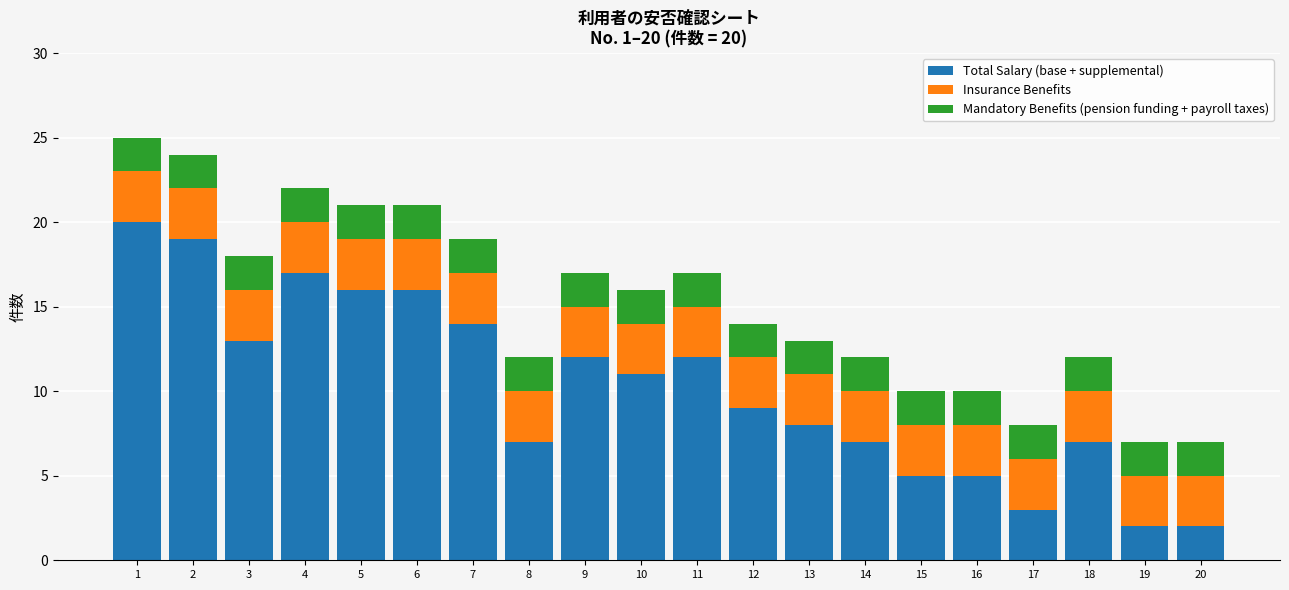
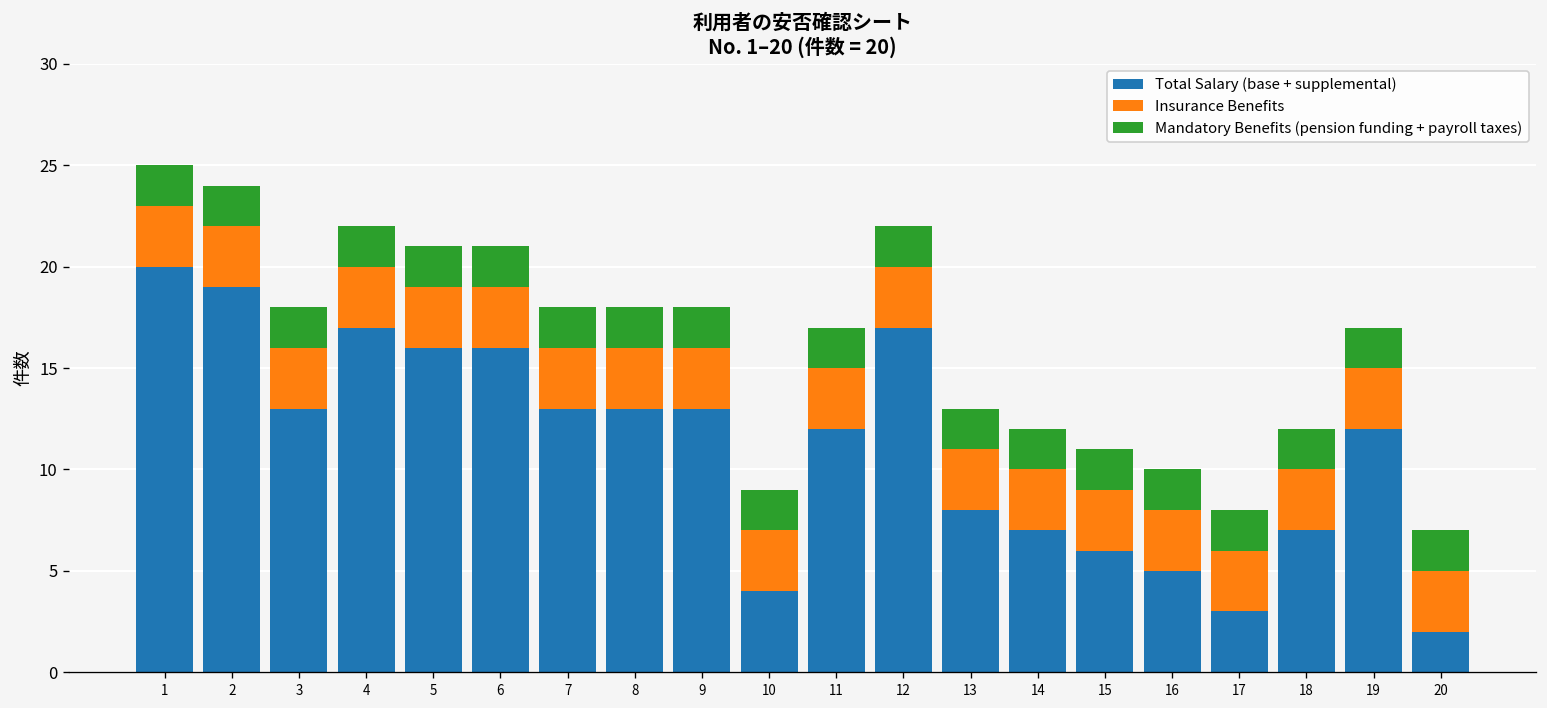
  {
    "Total Salary (base + supplemental)": {
      "1": 20,
      "2": 19,
      "3": 13,
      "4": 17,
      "5": 16,
      "6": 16,
-     "7": 14,
-     "8": 7,
-     "9": 12,
-     "10": 11,
+     "7": 13,
+     "8": 13,
+     "9": 13,
+     "10": 4,
      "11": 12,
-     "12": 9,
+     "12": 17,
      "13": 8,
      "14": 7,
-     "15": 5,
+     "15": 6,
      "16": 5,
      "17": 3,
      "18": 7,
-     "19": 2,
+     "19": 12,
      "20": 2
    },
    "Insurance Benefits": {
      "1": 3,
      "2": 3,
      "3": 3,
      "4": 3,
      "5": 3,
      "6": 3,
      "7": 3,
      "8": 3,
      "9": 3,
      "10": 3,
      "11": 3,
      "12": 3,
      "13": 3,
      "14": 3,
      "15": 3,
      "16": 3,
      "17": 3,
      "18": 3,
      "19": 3,
      "20": 3
    },
    "Mandatory Benefits (pension funding + payroll taxes)": {
      "1": 2,
      "2": 2,
      "3": 2,
      "4": 2,
      "5": 2,
      "6": 2,
      "7": 2,
      "8": 2,
      "9": 2,
      "10": 2,
      "11": 2,
      "12": 2,
      "13": 2,
      "14": 2,
      "15": 2,
      "16": 2,
      "17": 2,
      "18": 2,
      "19": 2,
      "20": 2
    }
  }
